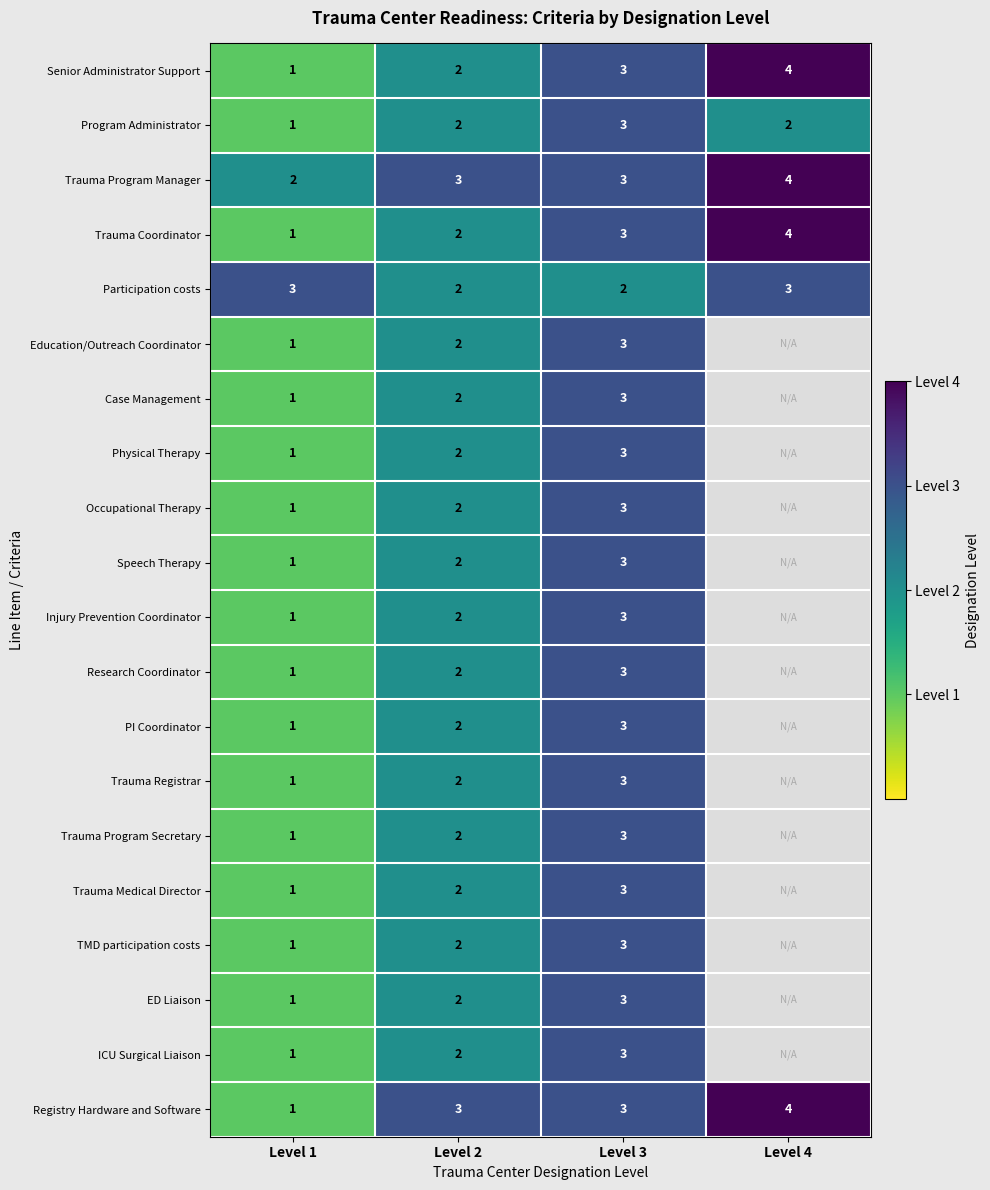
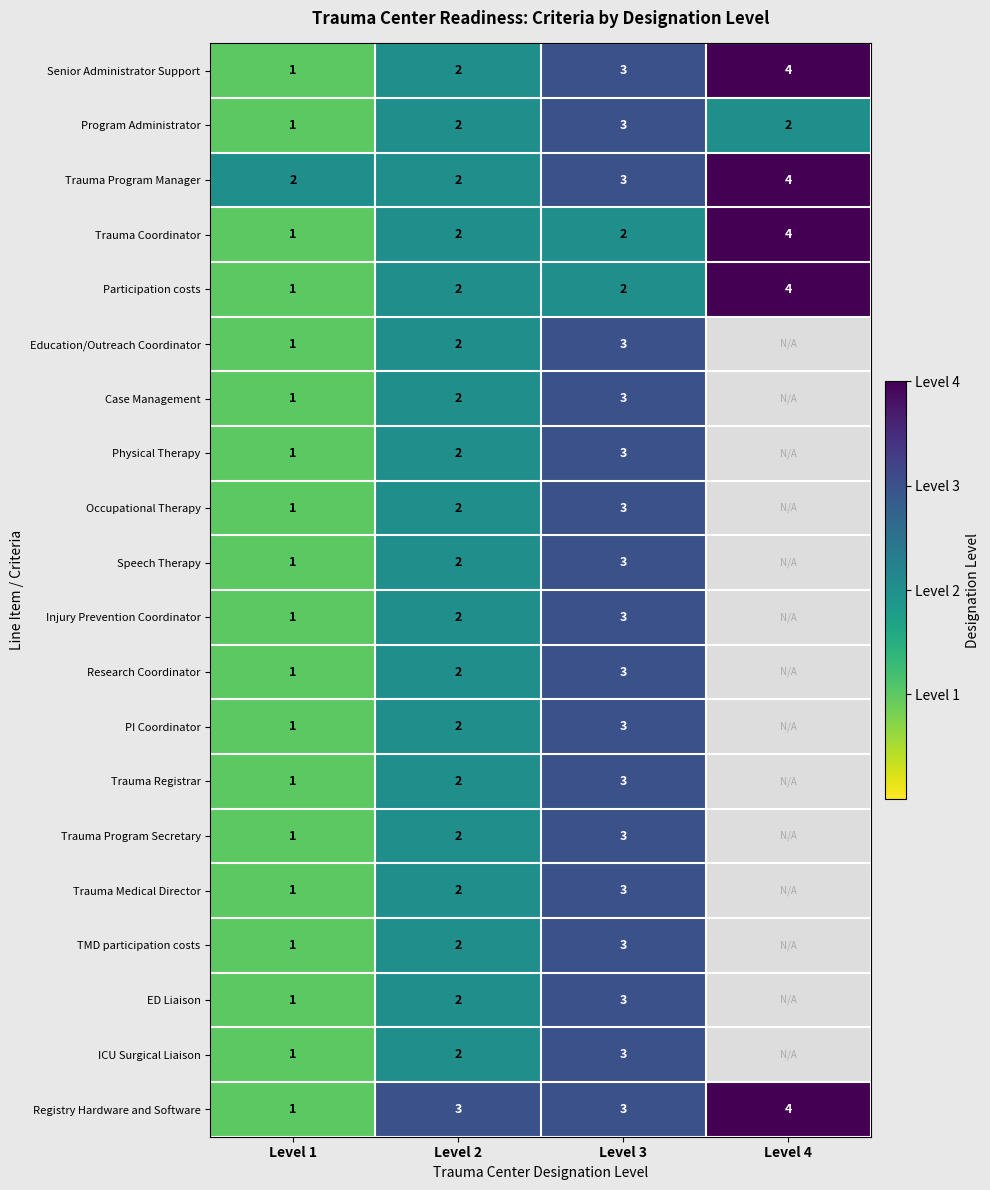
  {
    "Senior Administrator Support": {
      "Level 1": 1,
      "Level 2": 2,
      "Level 3": 3,
      "Level 4": 4
    },
    "Program Administrator": {
      "Level 1": 1,
      "Level 2": 2,
      "Level 3": 3,
      "Level 4": 2
    },
    "Trauma Program Manager": {
      "Level 1": 2,
-     "Level 2": 3,
+     "Level 2": 2,
      "Level 3": 3,
      "Level 4": 4
    },
    "Trauma Coordinator": {
      "Level 1": 1,
      "Level 2": 2,
-     "Level 3": 3,
+     "Level 3": 2,
      "Level 4": 4
    },
    "Participation costs": {
-     "Level 1": 3,
+     "Level 1": 1,
      "Level 2": 2,
      "Level 3": 2,
-     "Level 4": 3
+     "Level 4": 4
    },
    "Education/Outreach Coordinator": {
      "Level 1": 1,
      "Level 2": 2,
      "Level 3": 3
    },
    "Case Management": {
      "Level 1": 1,
      "Level 2": 2,
      "Level 3": 3
    },
    "Physical Therapy": {
      "Level 1": 1,
      "Level 2": 2,
      "Level 3": 3
    },
    "Occupational Therapy": {
      "Level 1": 1,
      "Level 2": 2,
      "Level 3": 3
    },
    "Speech Therapy": {
      "Level 1": 1,
      "Level 2": 2,
      "Level 3": 3
    },
    "Injury Prevention Coordinator": {
      "Level 1": 1,
      "Level 2": 2,
      "Level 3": 3
    },
    "Research Coordinator": {
      "Level 1": 1,
      "Level 2": 2,
      "Level 3": 3
    },
    "PI Coordinator": {
      "Level 1": 1,
      "Level 2": 2,
      "Level 3": 3
    },
    "Trauma Registrar": {
      "Level 1": 1,
      "Level 2": 2,
      "Level 3": 3
    },
    "Trauma Program Secretary": {
      "Level 1": 1,
      "Level 2": 2,
      "Level 3": 3
    },
    "Trauma Medical Director": {
      "Level 1": 1,
      "Level 2": 2,
      "Level 3": 3
    },
    "TMD participation costs": {
      "Level 1": 1,
      "Level 2": 2,
      "Level 3": 3
    },
    "ED Liaison": {
      "Level 1": 1,
      "Level 2": 2,
      "Level 3": 3
    },
    "ICU Surgical Liaison": {
      "Level 1": 1,
      "Level 2": 2,
      "Level 3": 3
    },
    "Registry Hardware and Software": {
      "Level 1": 1,
      "Level 2": 3,
      "Level 3": 3,
      "Level 4": 4
    }
  }
